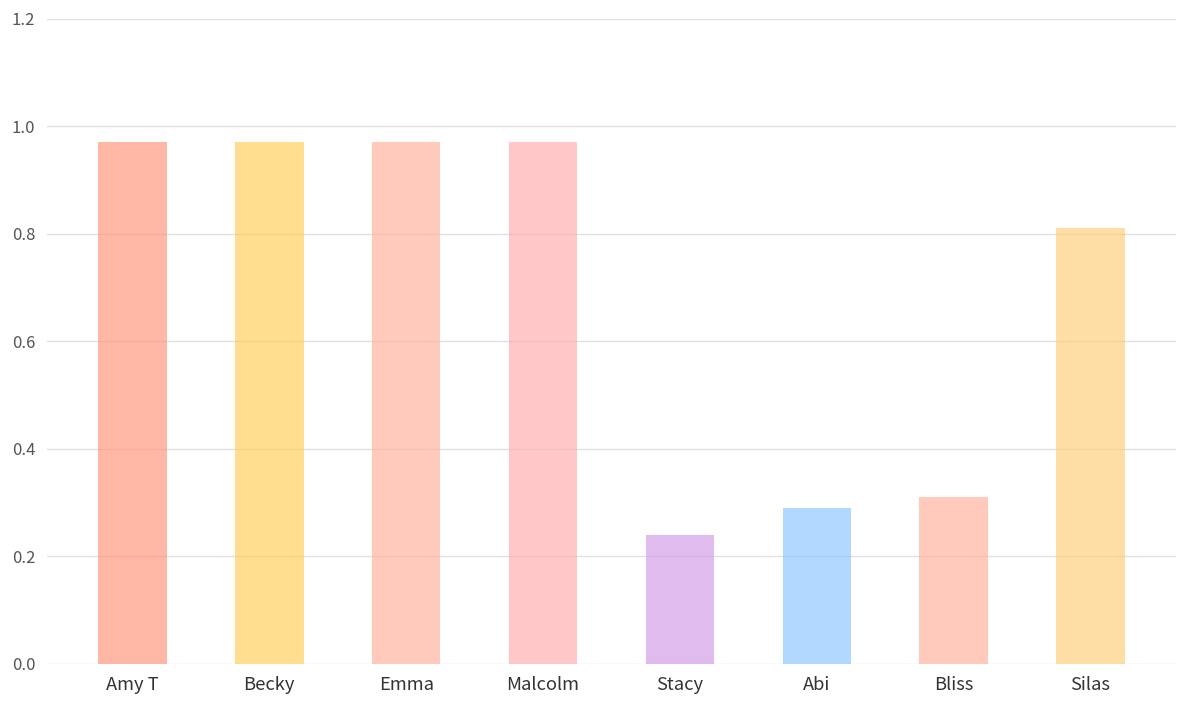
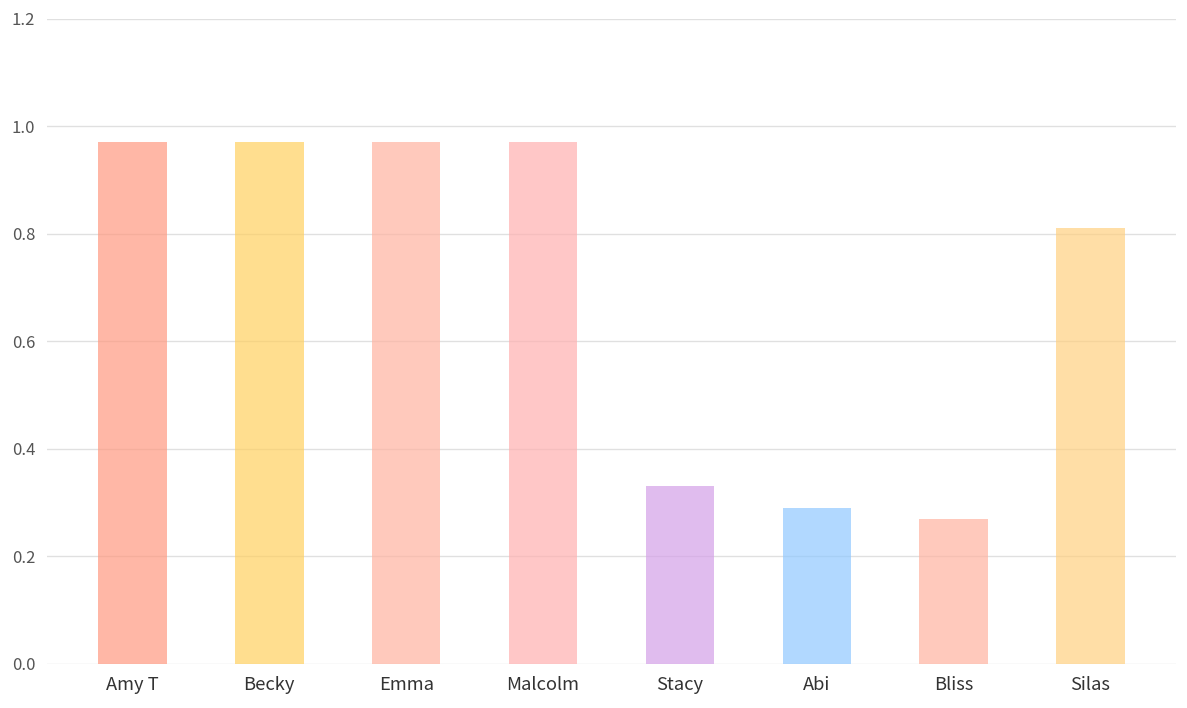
  {
    "Amy T": 0.97,
    "Becky": 0.97,
    "Emma": 0.97,
    "Malcolm": 0.97,
-   "Stacy": 0.24,
+   "Stacy": 0.33,
    "Abi": 0.29,
-   "Bliss": 0.31,
+   "Bliss": 0.27,
    "Silas": 0.81
  }
